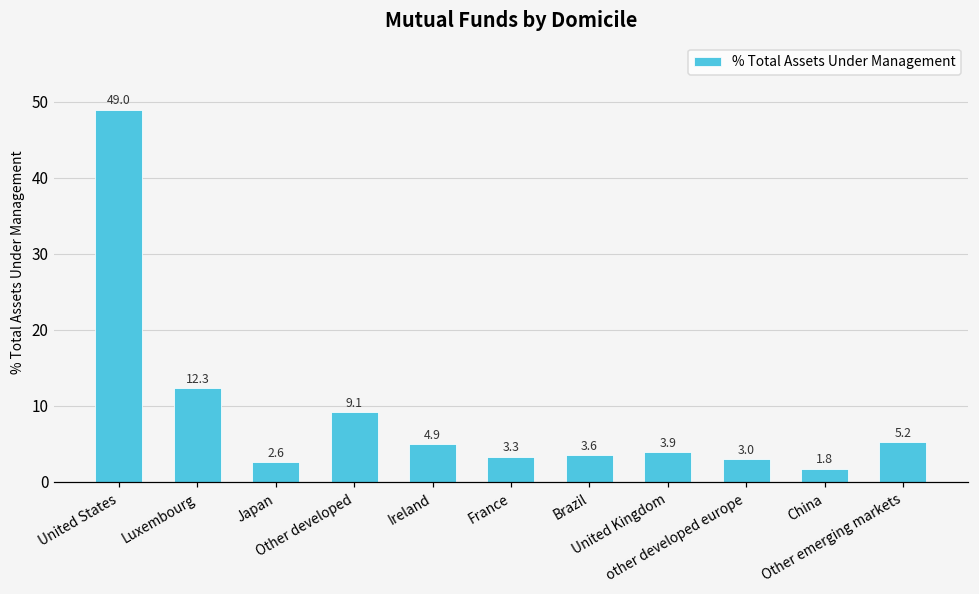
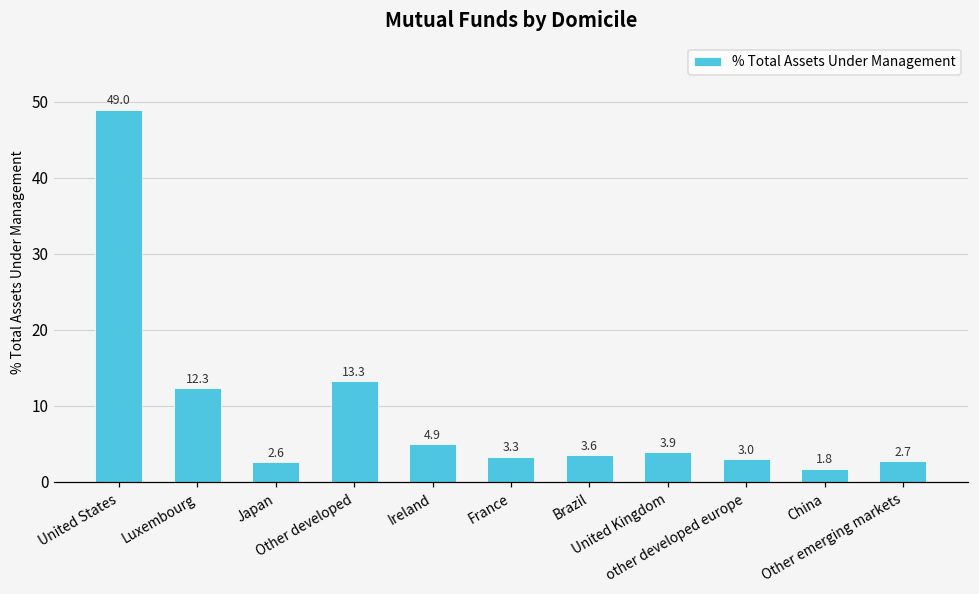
  {
    "United States": 49.0,
    "Luxembourg": 12.3,
    "Japan": 2.6,
-   "Other developed": 9.1,
+   "Other developed": 13.3,
    "Ireland": 4.9,
    "France": 3.3,
    "Brazil": 3.6,
    "United Kingdom": 3.9,
    "other developed europe": 3.0,
    "China": 1.8,
-   "Other emerging markets": 5.2
+   "Other emerging markets": 2.7
  }
